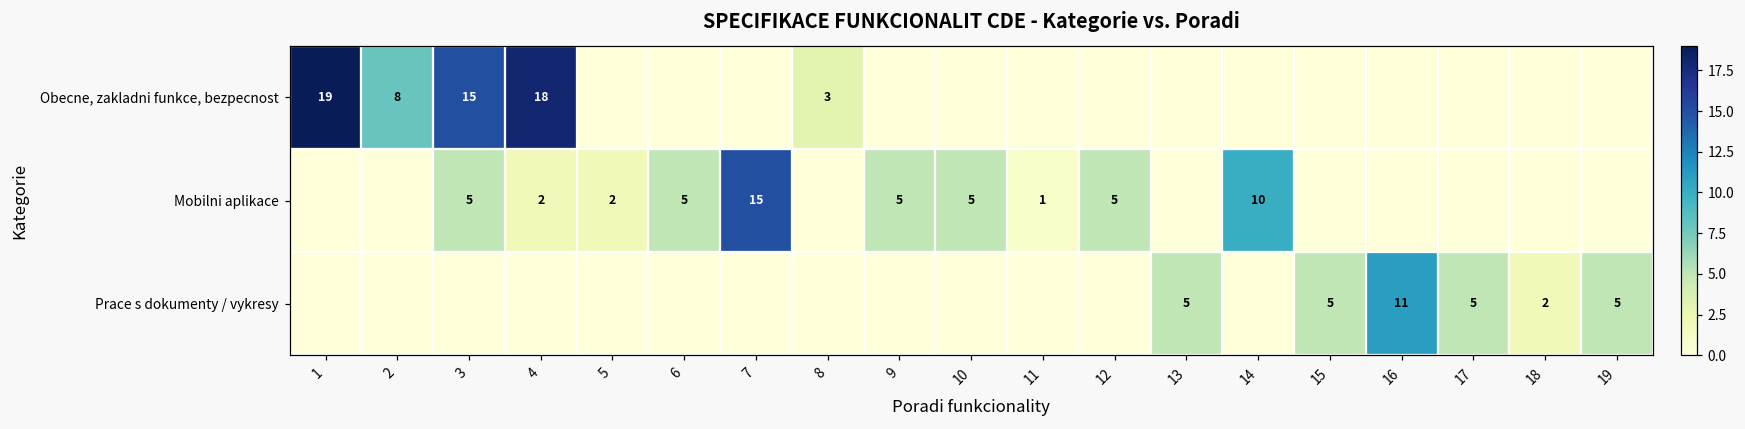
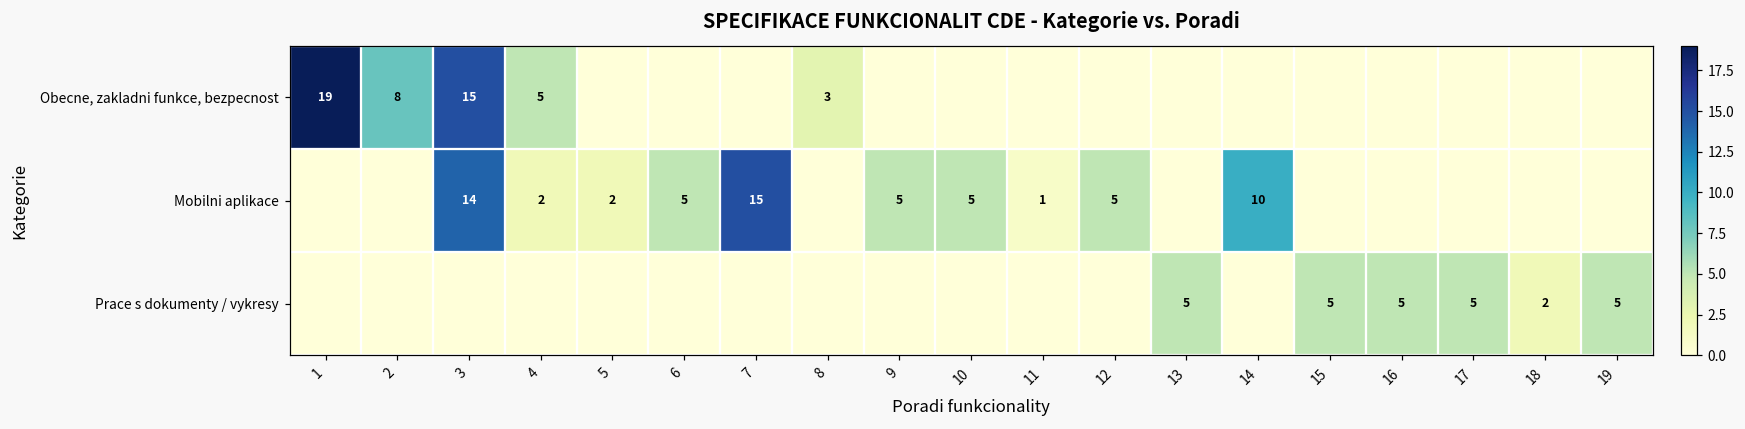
  {
    "Obecne, zakladni funkce, bezpecnost": {
      "1": 19,
      "2": 8,
      "3": 15,
-     "4": 18,
+     "4": 5,
      "8": 3
    },
    "Mobilni aplikace": {
-     "3": 5,
+     "3": 14,
      "4": 2,
      "5": 2,
      "6": 5,
      "7": 15,
      "9": 5,
      "10": 5,
      "11": 1,
      "12": 5,
      "14": 10
    },
    "Prace s dokumenty / vykresy": {
      "13": 5,
      "15": 5,
-     "16": 11,
+     "16": 5,
      "17": 5,
      "18": 2,
      "19": 5
    }
  }
